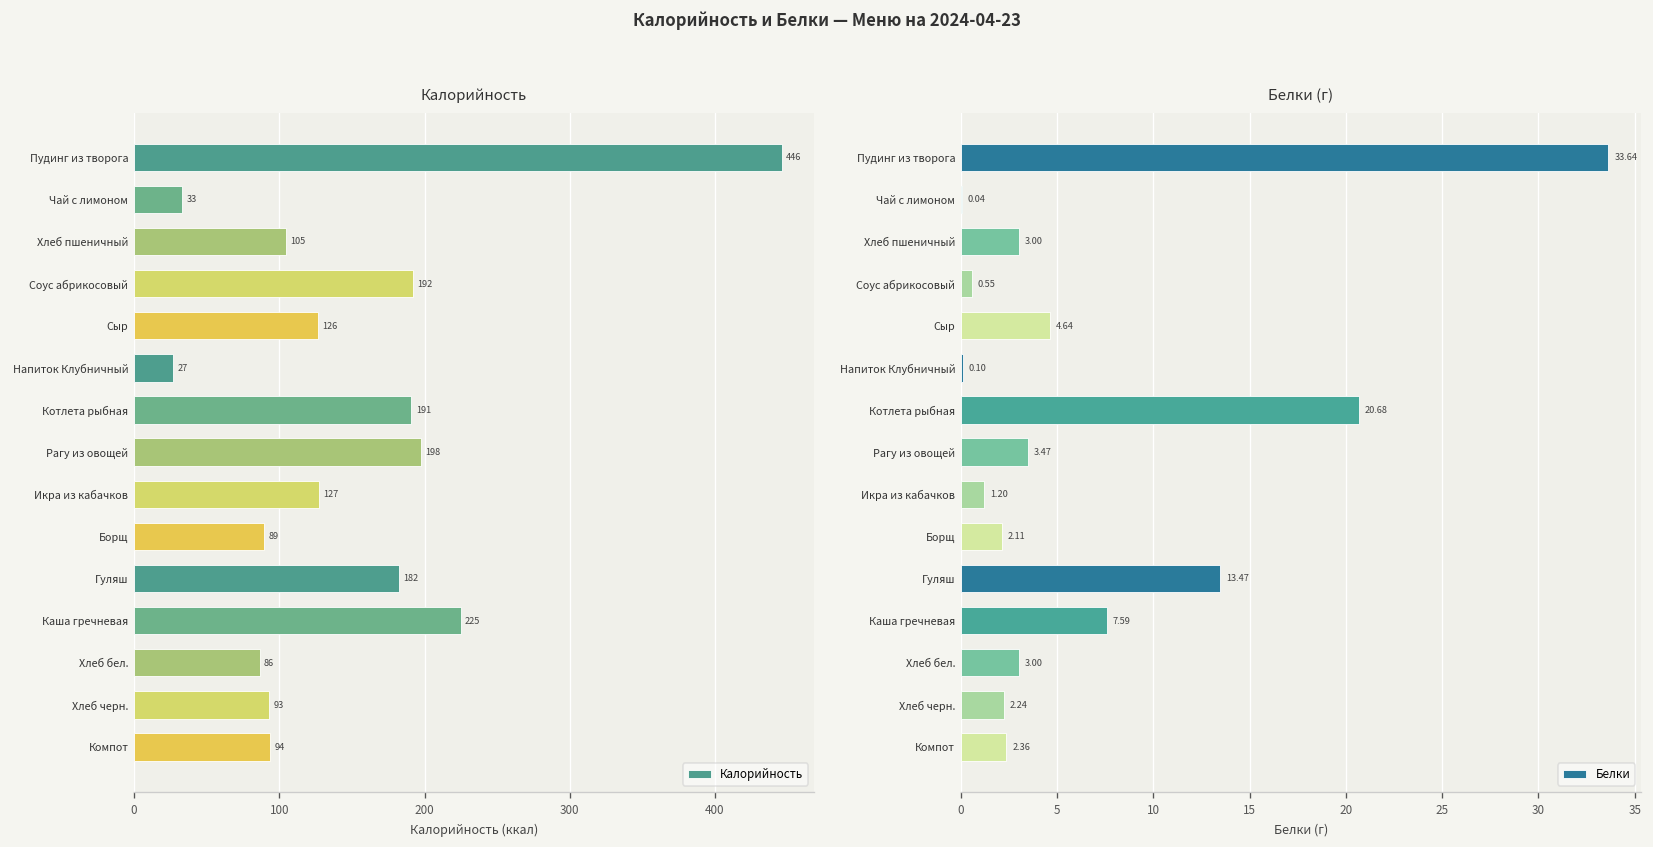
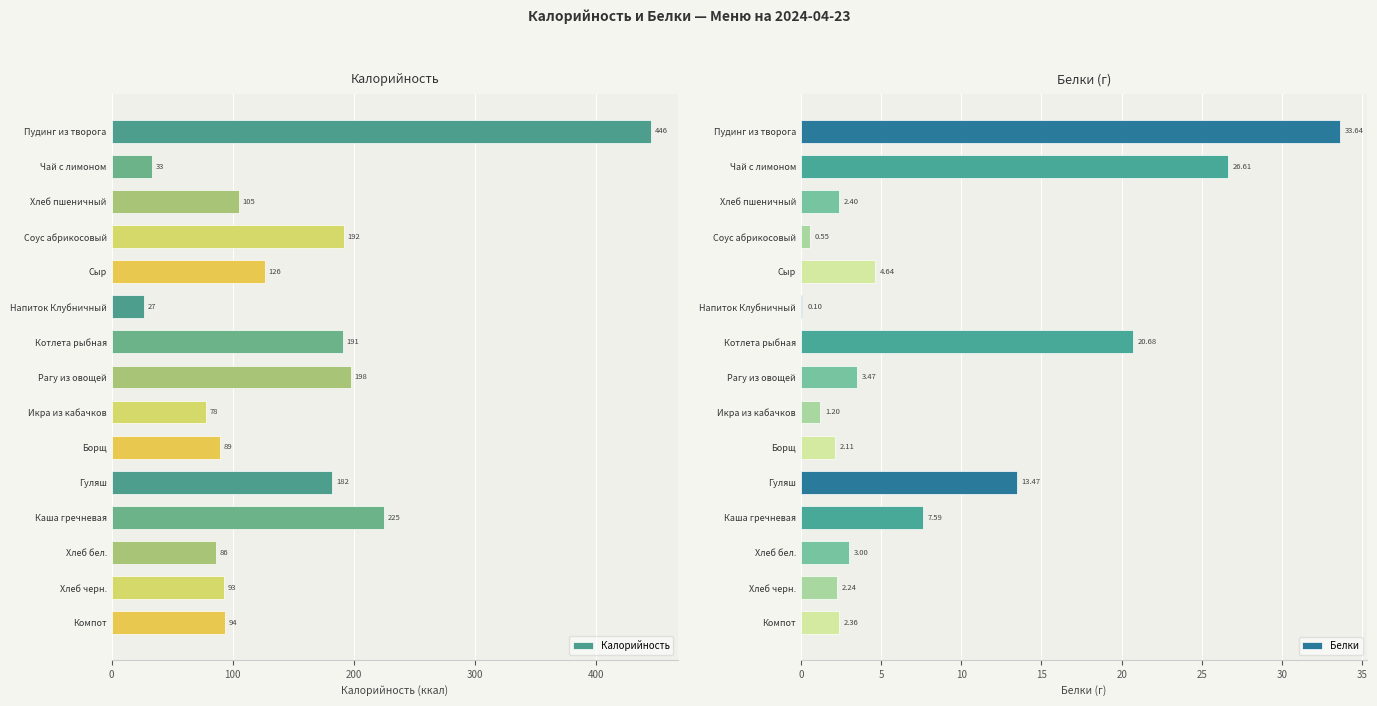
  {
    "Калорийность": {
      "Пудинг из творога": 446,
      "Чай с лимоном": 33,
      "Хлеб пшеничный": 105,
      "Соус абрикосовый": 192,
      "Сыр": 126,
      "Напиток Клубничный": 27,
      "Котлета рыбная": 191,
      "Рагу из овощей": 198,
-     "Икра из кабачков": 127,
+     "Икра из кабачков": 78,
      "Борщ": 89,
      "Гуляш": 182,
      "Каша гречневая": 225,
      "Хлеб бел.": 86,
      "Хлеб черн.": 93,
      "Компот": 94
    },
    "Белки (г)": {
      "Пудинг из творога": 33.64,
-     "Чай с лимоном": 0.04,
-     "Хлеб пшеничный": 3.00,
+     "Чай с лимоном": 26.61,
+     "Хлеб пшеничный": 2.40,
      "Соус абрикосовый": 0.55,
      "Сыр": 4.64,
      "Напиток Клубничный": 0.10,
      "Котлета рыбная": 20.68,
      "Рагу из овощей": 3.47,
      "Икра из кабачков": 1.20,
      "Борщ": 2.11,
      "Гуляш": 13.47,
      "Каша гречневая": 7.59,
      "Хлеб бел.": 3.00,
      "Хлеб черн.": 2.24,
      "Компот": 2.36
    }
  }
